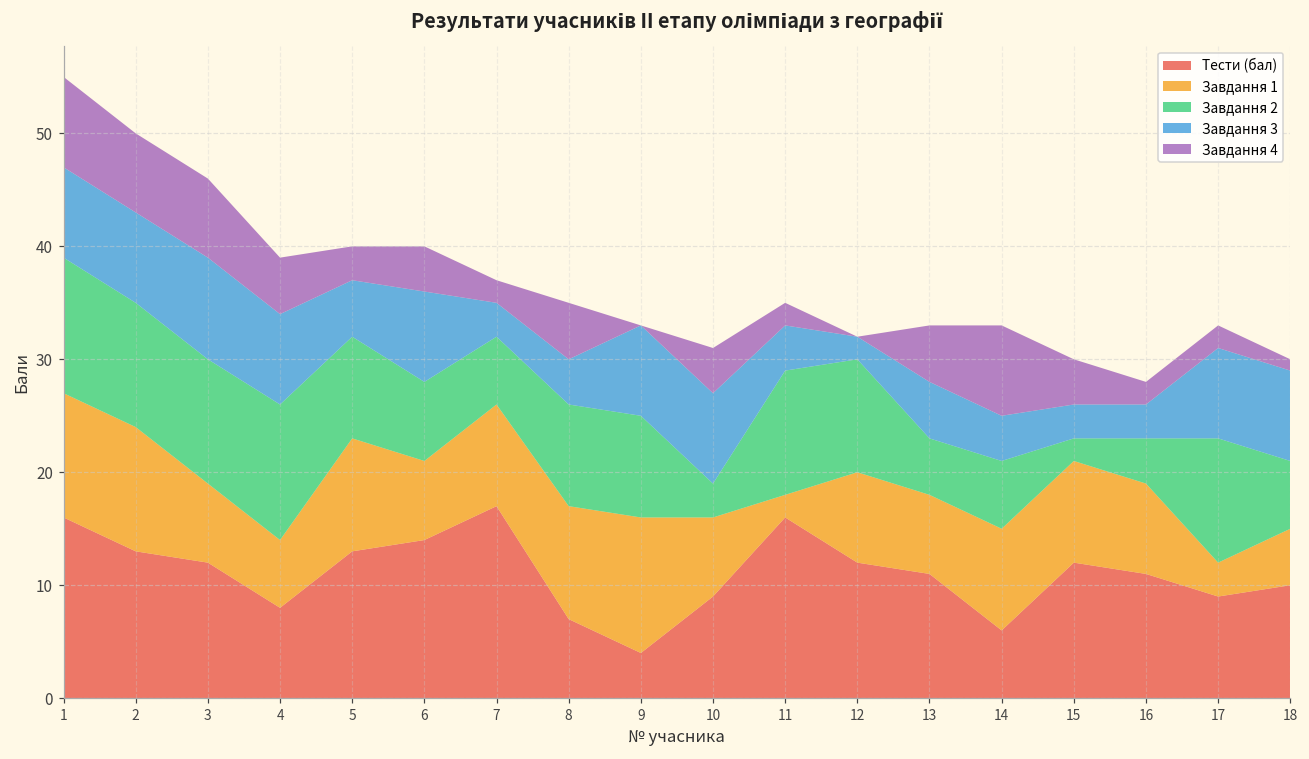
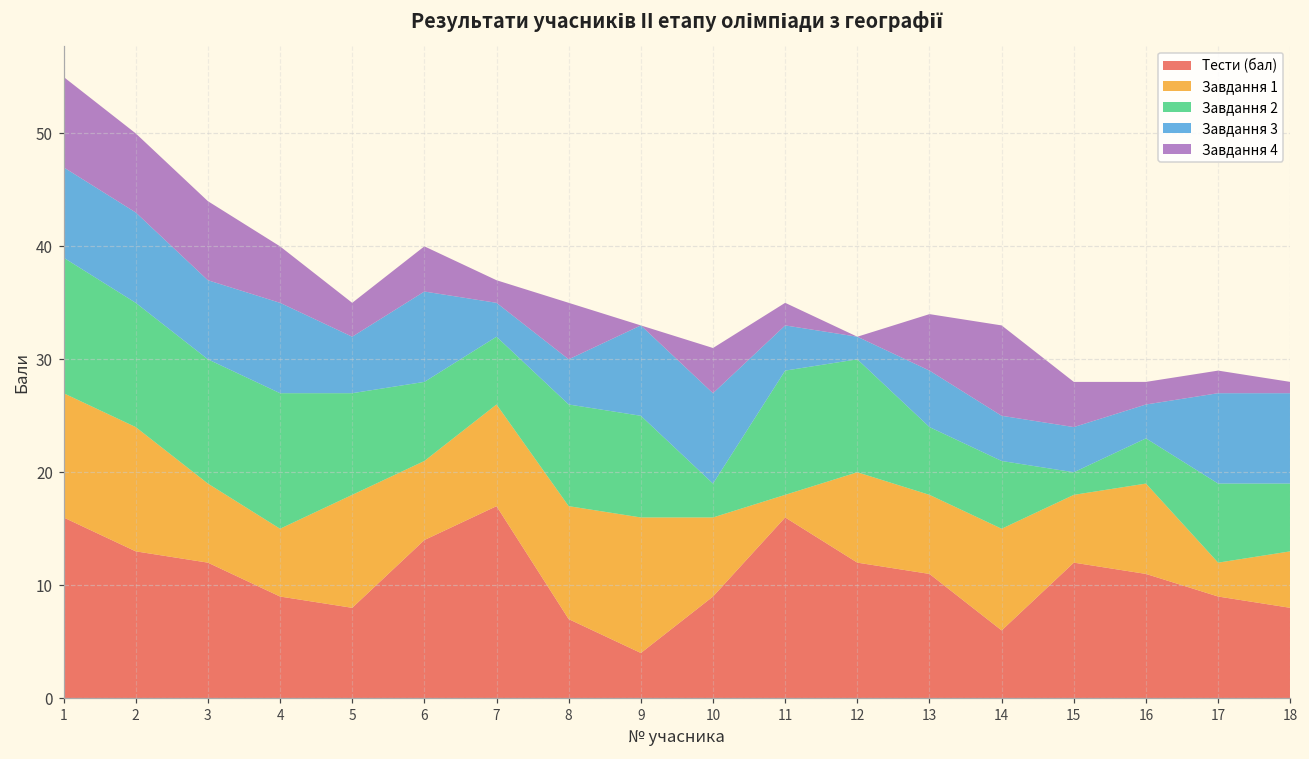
  {
    "Тести (бал)": {
      "1": 16,
      "2": 13,
      "3": 12,
-     "4": 8,
-     "5": 13,
+     "4": 9,
+     "5": 8,
      "6": 14,
      "7": 17,
      "8": 7,
      "9": 4,
      "10": 9,
      "11": 16,
      "12": 12,
      "13": 11,
      "14": 6,
      "15": 12,
      "16": 11,
      "17": 9,
-     "18": 10
+     "18": 8
    },
    "Завдання 1": {
      "1": 11,
      "2": 11,
      "3": 7,
      "4": 6,
      "5": 10,
      "6": 7,
      "7": 9,
      "8": 10,
      "9": 12,
      "10": 7,
      "11": 2,
      "12": 8,
      "13": 7,
      "14": 9,
-     "15": 9,
+     "15": 6,
      "16": 8,
      "17": 3,
      "18": 5
    },
    "Завдання 2": {
      "1": 12,
      "2": 11,
      "3": 11,
      "4": 12,
      "5": 9,
      "6": 7,
      "7": 6,
      "8": 9,
      "9": 9,
      "10": 3,
      "11": 11,
      "12": 10,
-     "13": 5,
+     "13": 6,
      "14": 6,
      "15": 2,
      "16": 4,
-     "17": 11,
+     "17": 7,
      "18": 6
    },
    "Завдання 3": {
      "1": 8,
      "2": 8,
-     "3": 9,
+     "3": 7,
      "4": 8,
      "5": 5,
      "6": 8,
      "7": 3,
      "8": 4,
      "10": 8,
      "11": 4,
      "13": 5,
      "14": 4,
-     "15": 3,
+     "15": 4,
      "16": 3,
      "17": 8,
      "18": 8
    },
    "Завдання 4": {
      "1": 8,
      "2": 7,
      "3": 7,
      "4": 5,
      "5": 3,
      "6": 4,
      "7": 2,
      "8": 5,
      "10": 4,
      "11": 2,
      "13": 5,
      "14": 8,
      "15": 4,
      "16": 2,
      "17": 2,
      "18": 1
    }
  }
